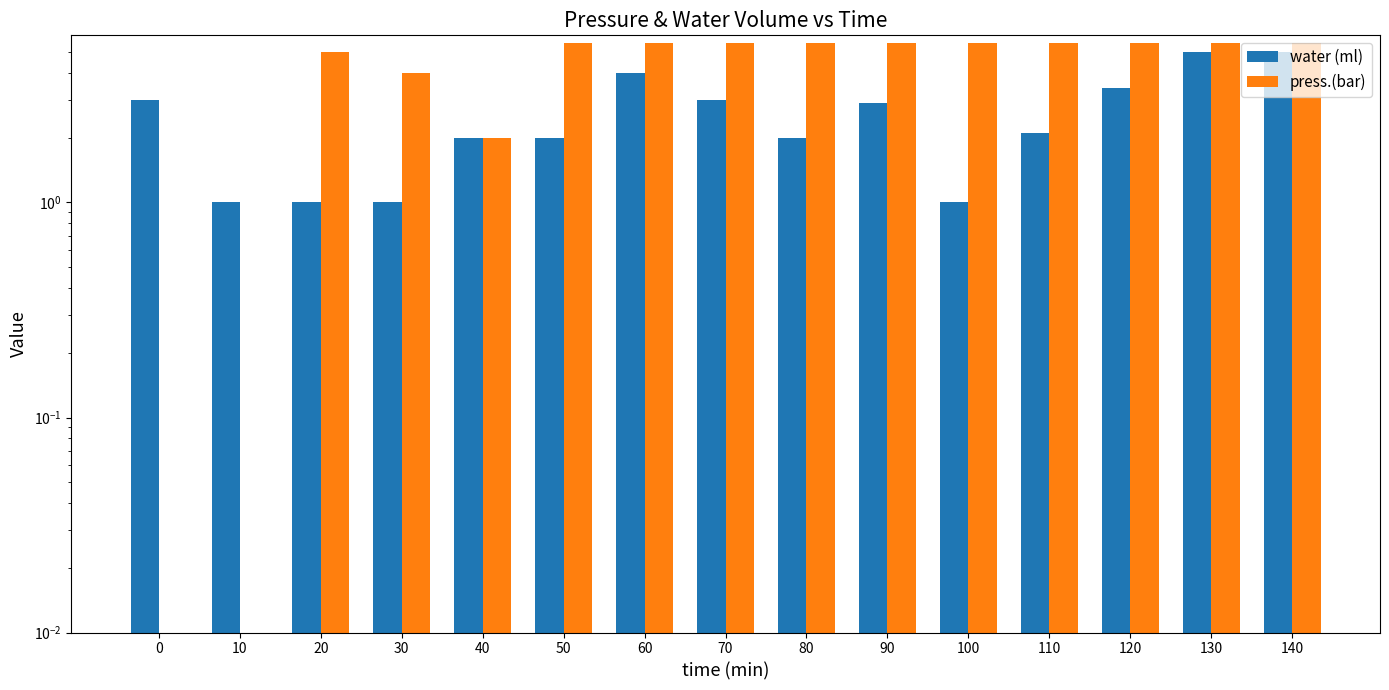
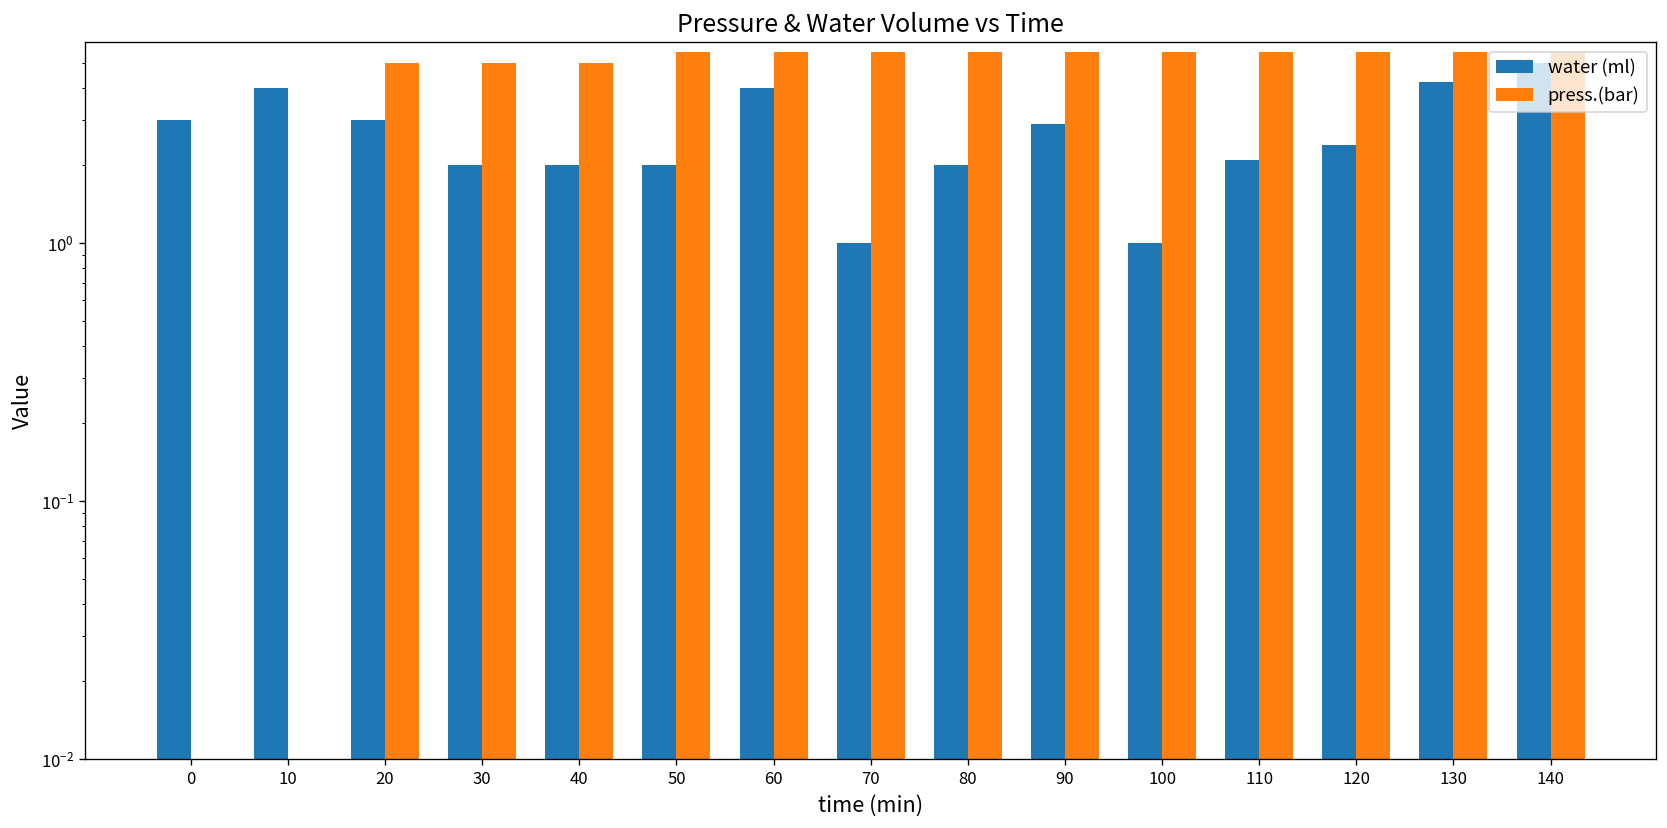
  {
    "water (ml)": {
      "0": 3.0,
-     "10": 1,
-     "20": 1,
-     "30": 1,
+     "10": 4,
+     "20": 3,
+     "30": 2,
      "40": 2.0,
      "50": 2.0,
      "60": 4.0,
-     "70": 3,
+     "70": 1,
      "80": 2.0,
      "90": 2.9,
      "100": 1.0,
      "110": 2.1,
-     "120": 3.4,
-     "130": 5.0
+     "120": 2.4,
+     "130": 4.2
    },
    "press.(bar)": {
      "20": 5,
-     "30": 4,
-     "40": 2,
+     "30": 5,
+     "40": 5,
      "50": 5.5,
      "60": 5.5,
      "70": 5.5,
      "80": 5.5,
      "90": 5.5,
      "100": 5.5,
      "110": 5.5,
      "120": 5.5,
      "130": 5.5
    }
  }
